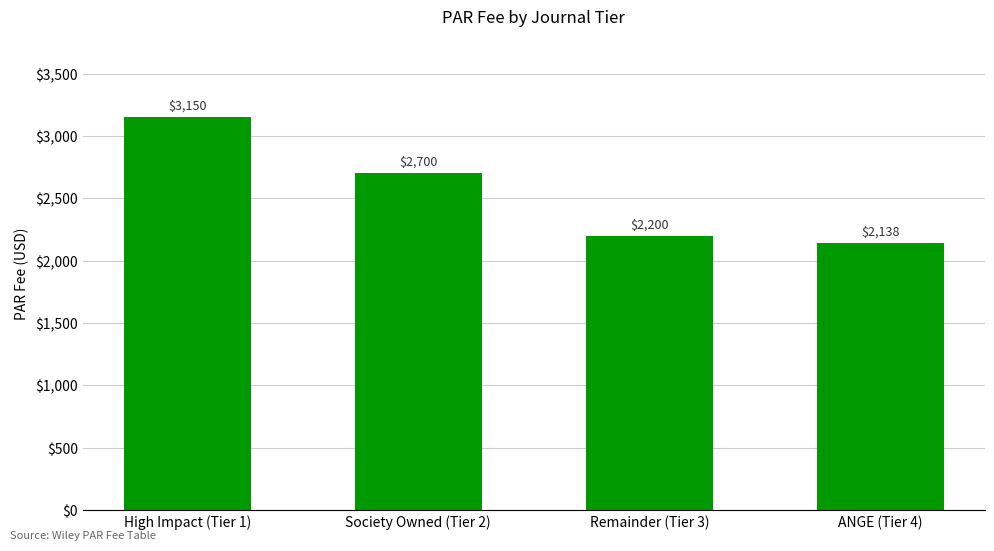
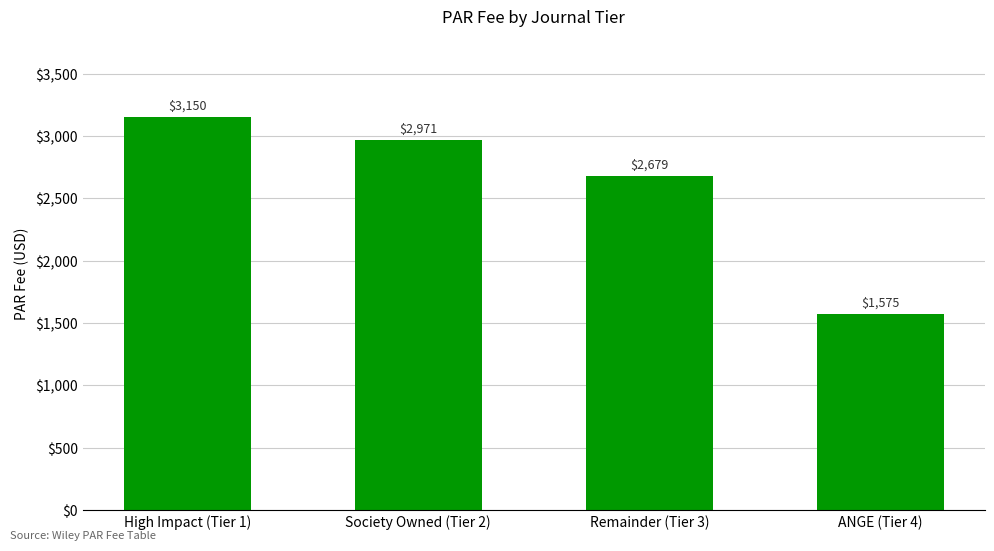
  {
    "High Impact (Tier 1)": "$3,150",
-   "Society Owned (Tier 2)": "$2,700",
-   "Remainder (Tier 3)": "$2,200",
-   "ANGE (Tier 4)": "$2,138"
+   "Society Owned (Tier 2)": "$2,971",
+   "Remainder (Tier 3)": "$2,679",
+   "ANGE (Tier 4)": "$1,575"
  }
